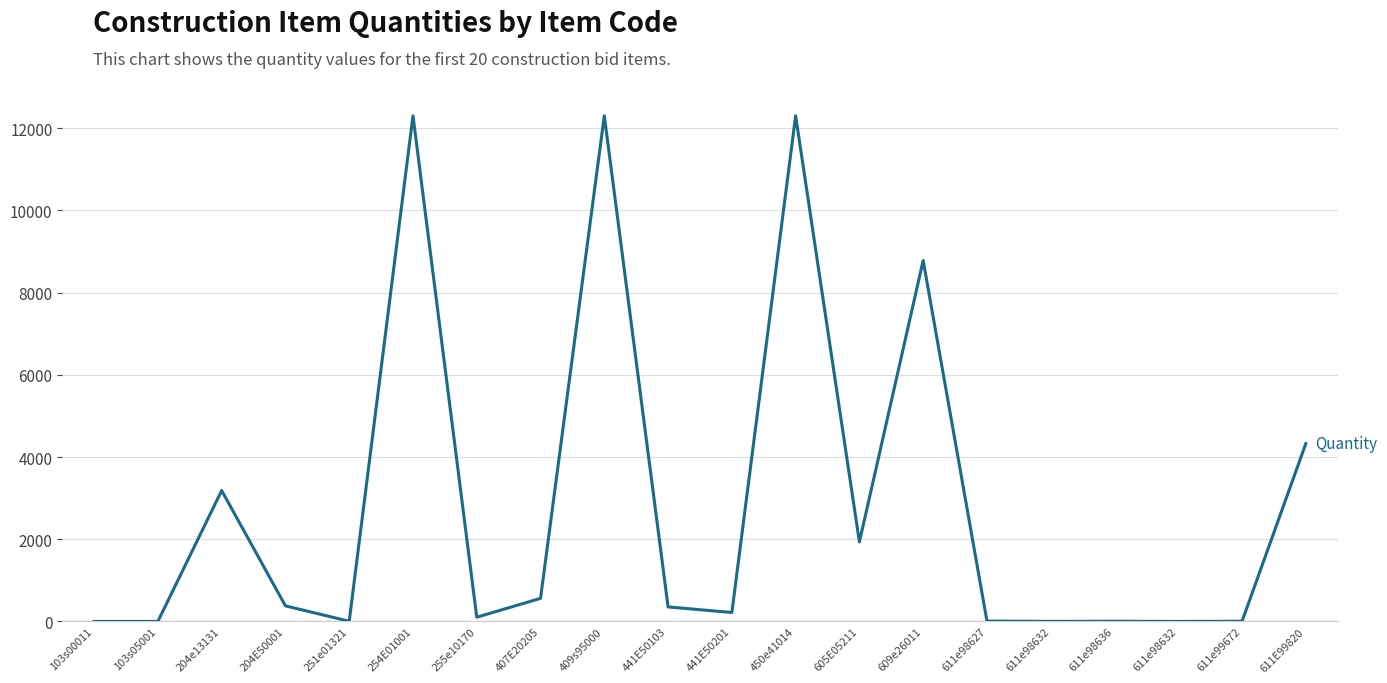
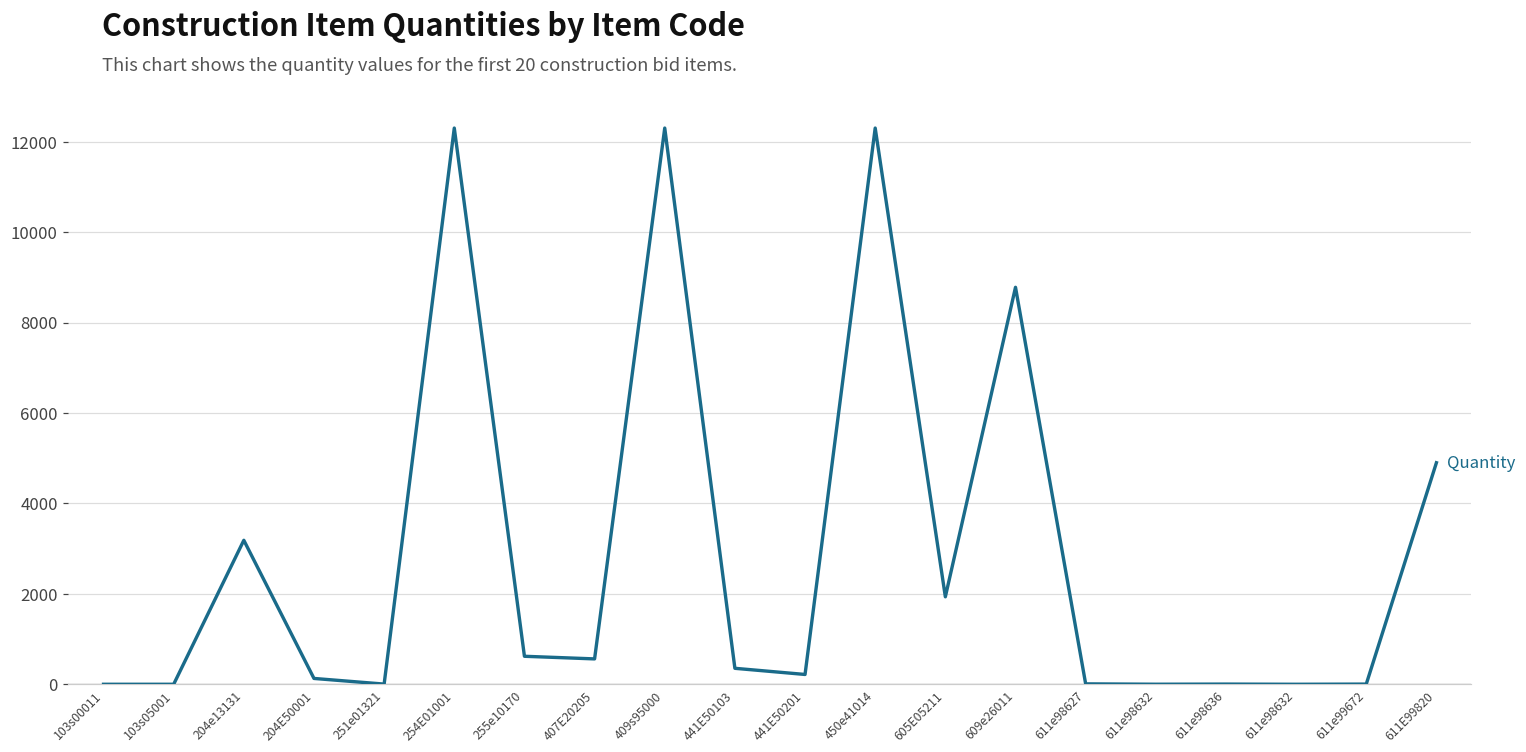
  {
    "103s00011": 0,
    "103s05001": 0,
    "204e13131": 3200,
-   "204E50001": 400,
+   "204E50001": 100,
    "251e01321": 0,
    "254E01001": 12300,
-   "255e10170": 100,
+   "255e10170": 600,
    "407E20205": 600,
    "409s95000": 12300,
    "441E50103": 400,
    "441E50201": 200,
    "450e41014": 12300,
    "605E05211": 1900,
    "609e26011": 8800,
    "611e98627": 0,
    "611e98636": 0,
    "611e99672": 0,
-   "611E99820": 4300
+   "611E99820": 4900
  }
